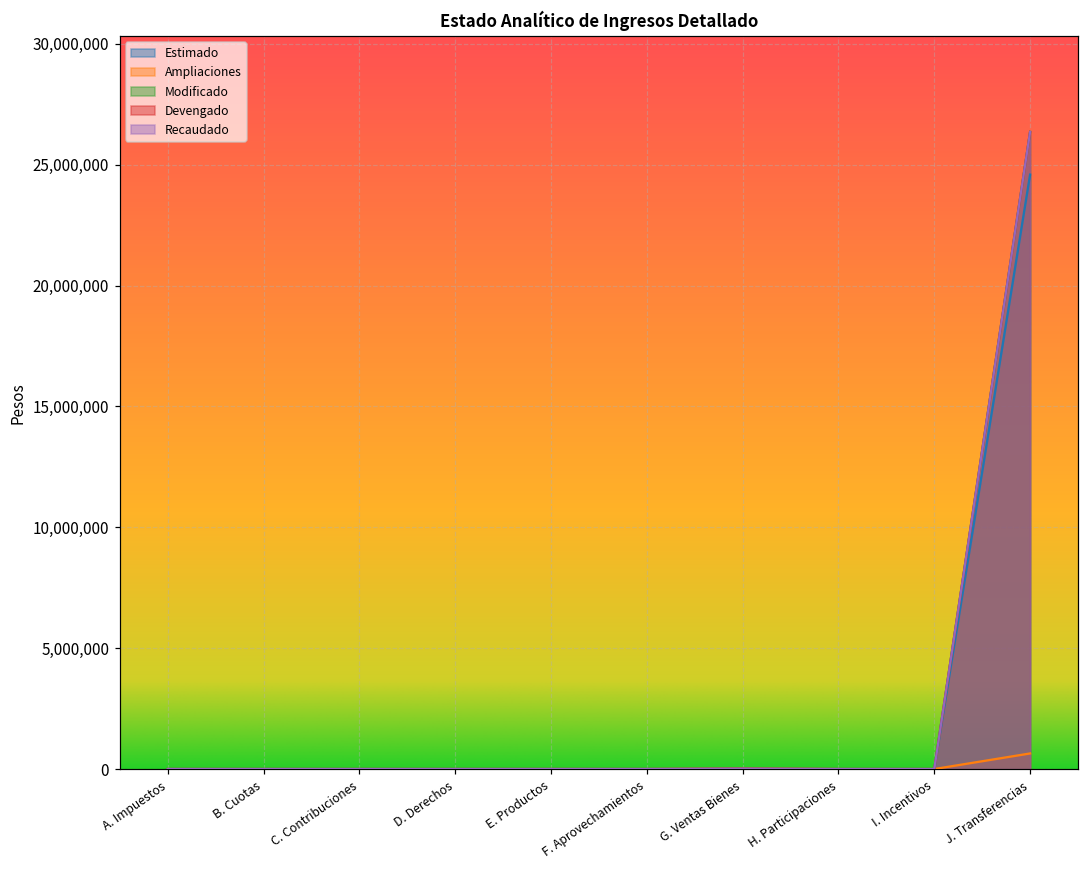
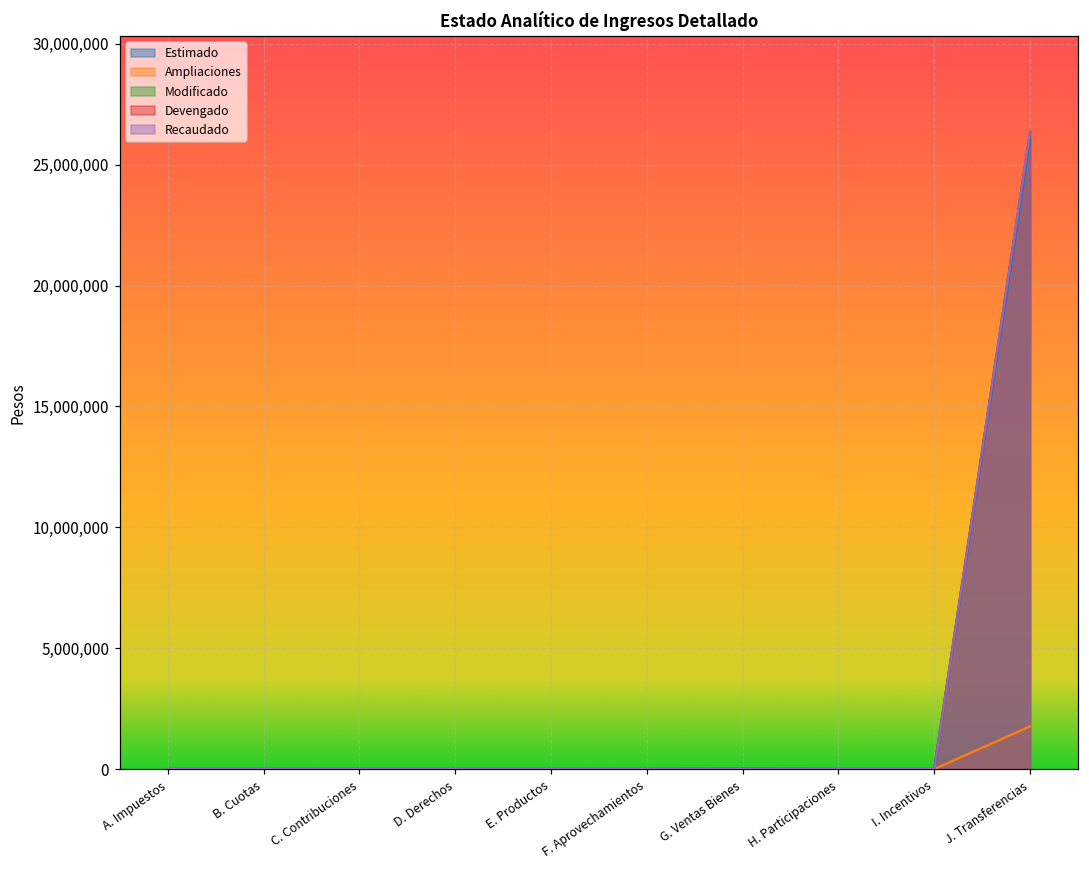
  {
    "Estimado": {
-     "J. Transferencias": "24,600,000"
+     "J. Transferencias": "26,000,000"
    },
    "Ampliaciones": {
-     "J. Transferencias": "600,000"
+     "J. Transferencias": "1,800,000"
    },
    "Recaudado": {
      "J. Transferencias": "26,400,000"
    }
  }
